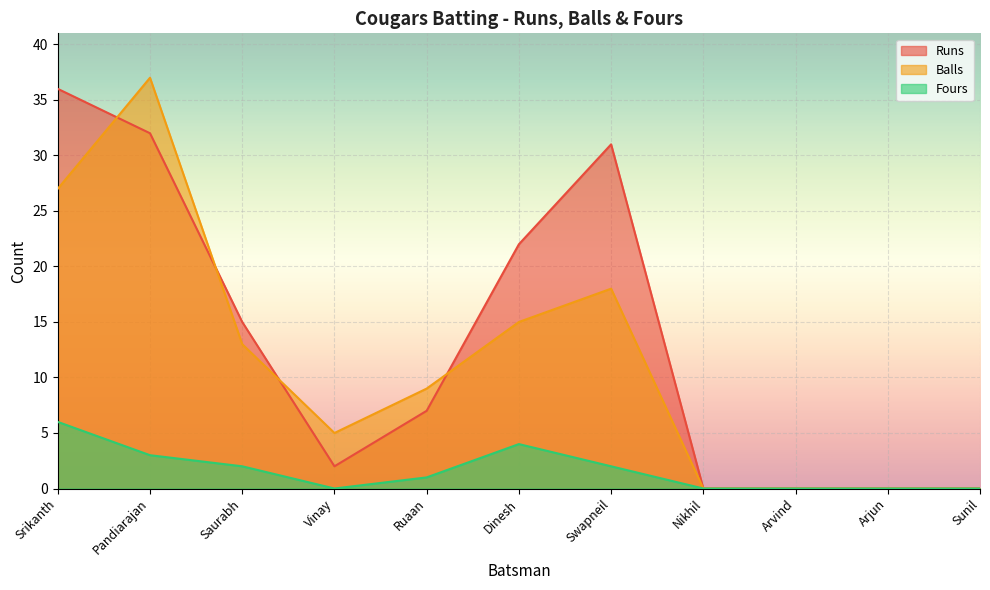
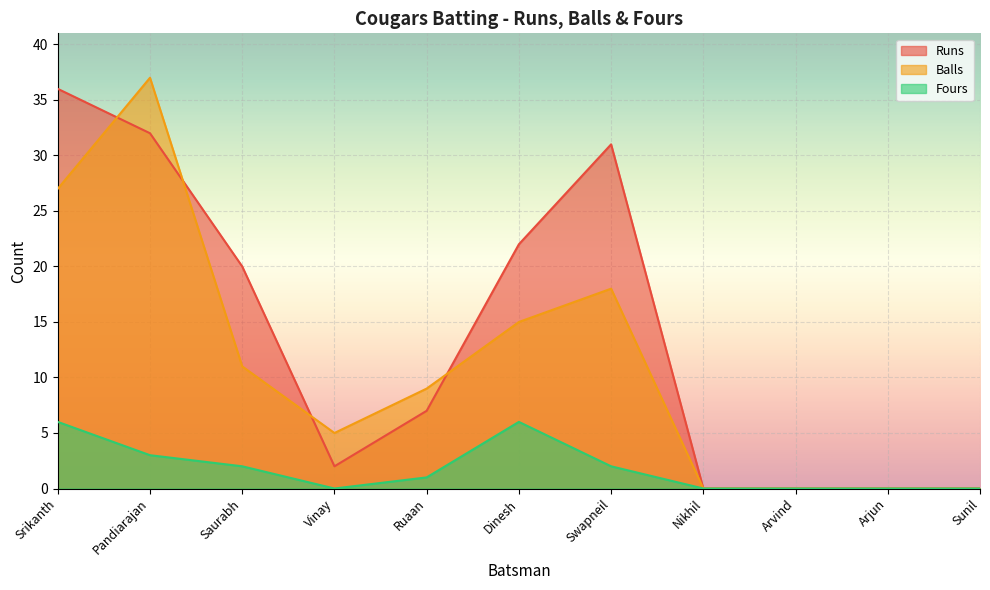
  {
    "Runs": {
      "Srikanth": 36,
      "Pandiarajan": 32,
-     "Saurabh": 15,
+     "Saurabh": 20,
      "Vinay": 2,
      "Ruaan": 7,
      "Dinesh": 22,
      "Swapneil": 31
    },
    "Balls": {
      "Srikanth": 27,
      "Pandiarajan": 37,
-     "Saurabh": 13,
+     "Saurabh": 11,
      "Vinay": 5,
      "Ruaan": 9,
      "Dinesh": 15,
      "Swapneil": 18
    },
    "Fours": {
      "Srikanth": 6,
      "Pandiarajan": 3,
      "Saurabh": 2,
      "Vinay": 0,
      "Ruaan": 1,
-     "Dinesh": 4,
+     "Dinesh": 6,
      "Swapneil": 2
    }
  }
